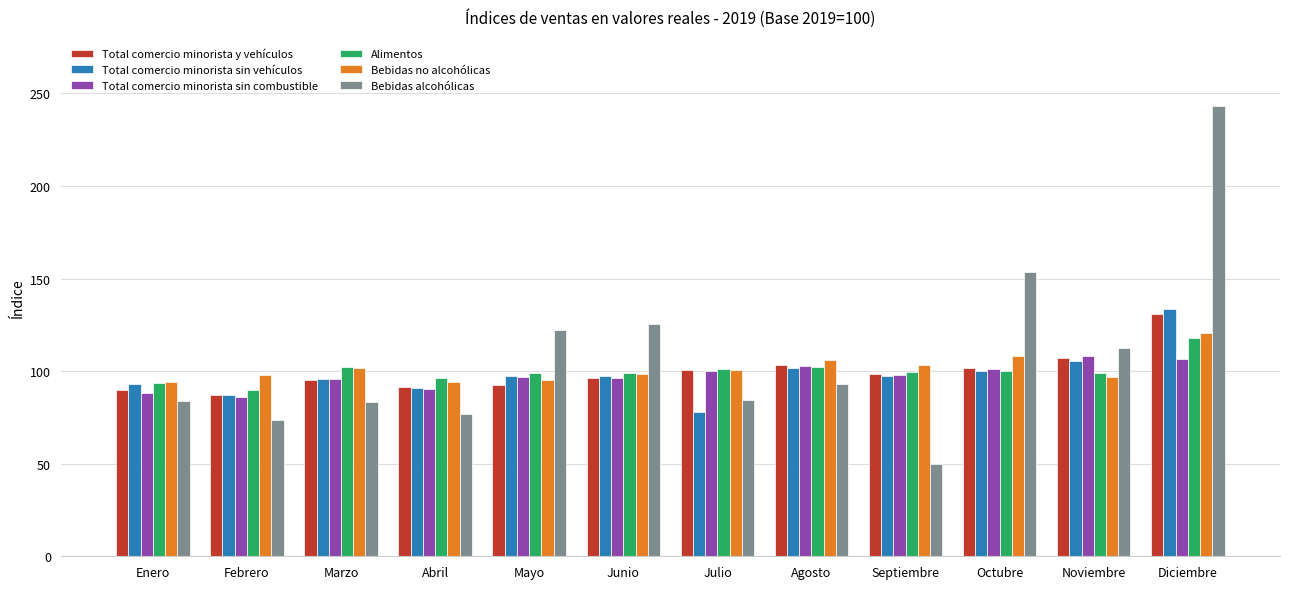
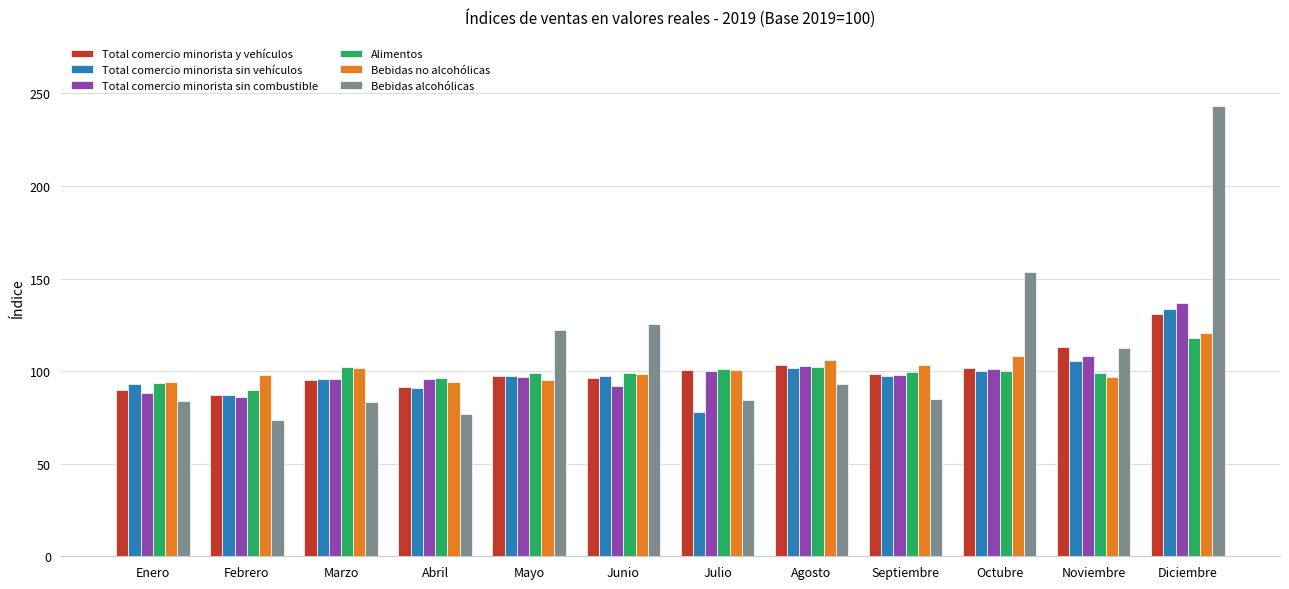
  {
    "Total comercio minorista y vehículos": {
      "Enero": 90,
      "Febrero": 87,
      "Marzo": 95,
      "Abril": 91,
-     "Mayo": 92,
+     "Mayo": 98,
      "Junio": 96,
      "Julio": 101,
      "Agosto": 103,
      "Septiembre": 99,
      "Octubre": 102,
-     "Noviembre": 107,
+     "Noviembre": 113,
      "Diciembre": 131
    },
    "Total comercio minorista sin vehículos": {
      "Enero": 93,
      "Febrero": 87,
      "Marzo": 96,
      "Abril": 91,
      "Mayo": 97,
      "Junio": 97,
      "Julio": 78,
      "Agosto": 102,
      "Septiembre": 98,
      "Octubre": 100,
      "Noviembre": 106,
      "Diciembre": 133
    },
    "Total comercio minorista sin combustible": {
      "Enero": 88,
      "Febrero": 86,
      "Marzo": 96,
-     "Abril": 90,
+     "Abril": 96,
      "Mayo": 97,
-     "Junio": 96,
+     "Junio": 92,
      "Julio": 100,
      "Agosto": 103,
      "Septiembre": 98,
      "Octubre": 101,
      "Noviembre": 108,
-     "Diciembre": 106
+     "Diciembre": 137
    },
    "Alimentos": {
      "Enero": 93,
      "Febrero": 90,
      "Marzo": 102,
      "Abril": 96,
      "Mayo": 99,
      "Junio": 99,
      "Julio": 101,
      "Agosto": 102,
      "Septiembre": 99,
      "Octubre": 100,
      "Noviembre": 99,
      "Diciembre": 118
    },
    "Bebidas no alcohólicas": {
      "Enero": 94,
      "Febrero": 98,
      "Marzo": 102,
      "Abril": 94,
      "Mayo": 95,
      "Junio": 98,
      "Julio": 101,
      "Agosto": 106,
      "Septiembre": 103,
      "Octubre": 108,
      "Noviembre": 97,
      "Diciembre": 121
    },
    "Bebidas alcohólicas": {
      "Enero": 84,
      "Febrero": 74,
      "Marzo": 83,
      "Abril": 77,
      "Mayo": 122,
      "Junio": 125,
      "Julio": 85,
      "Agosto": 93,
-     "Septiembre": 50,
+     "Septiembre": 85,
      "Octubre": 153,
      "Noviembre": 112,
      "Diciembre": 243
    }
  }
